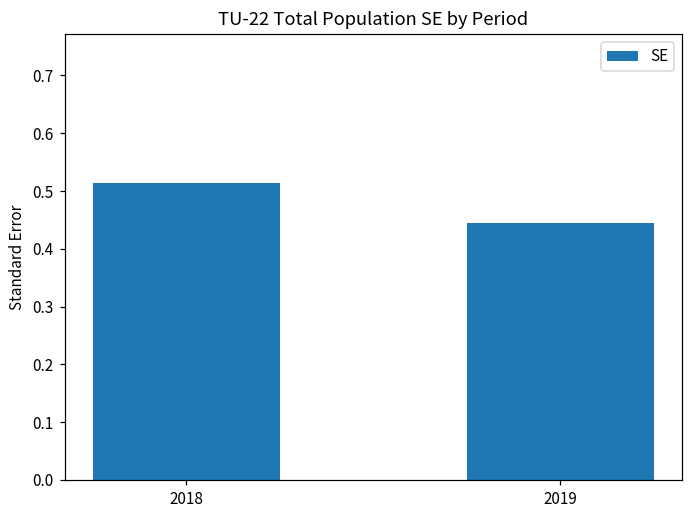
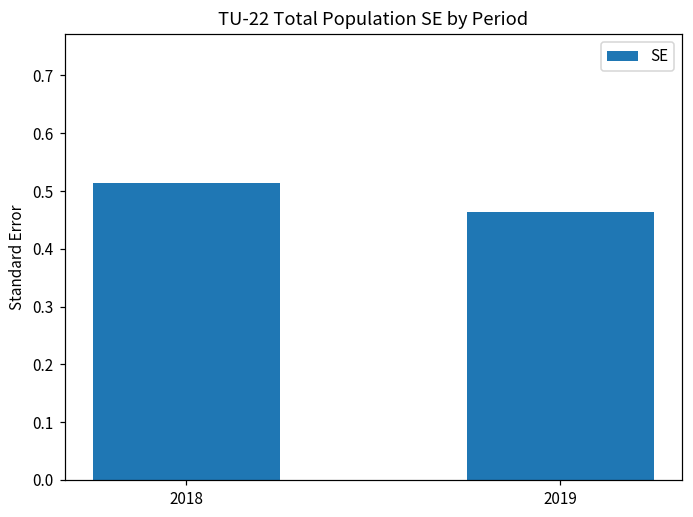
  {
    "2018": 0.51,
-   "2019": 0.44
+   "2019": 0.46
  }
